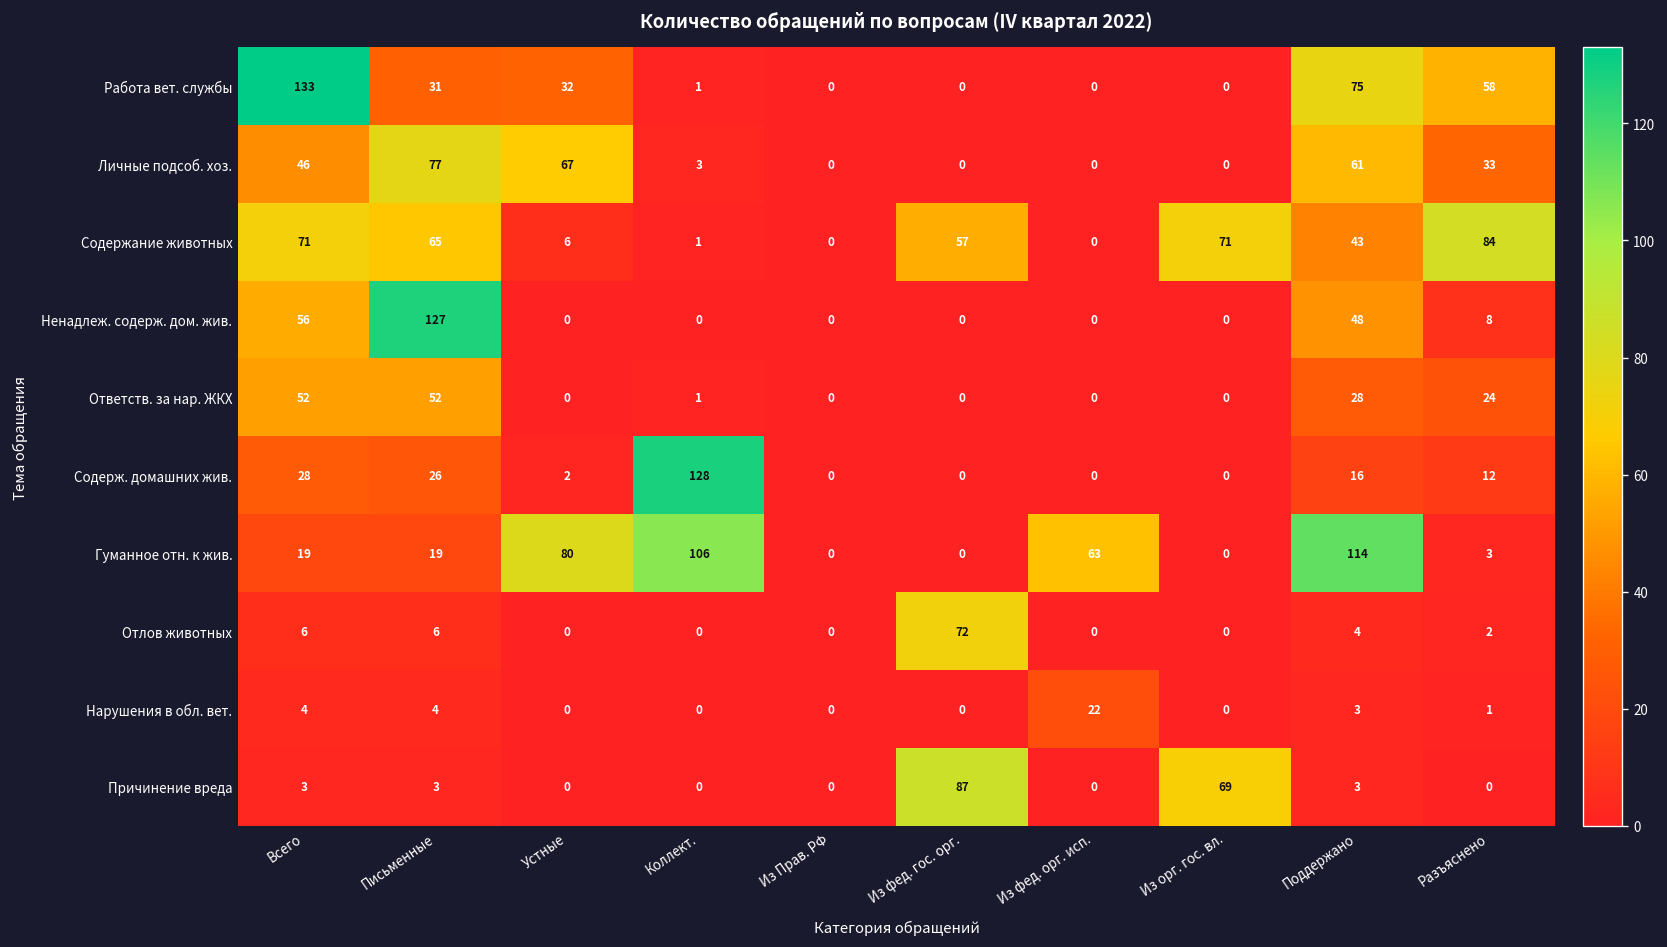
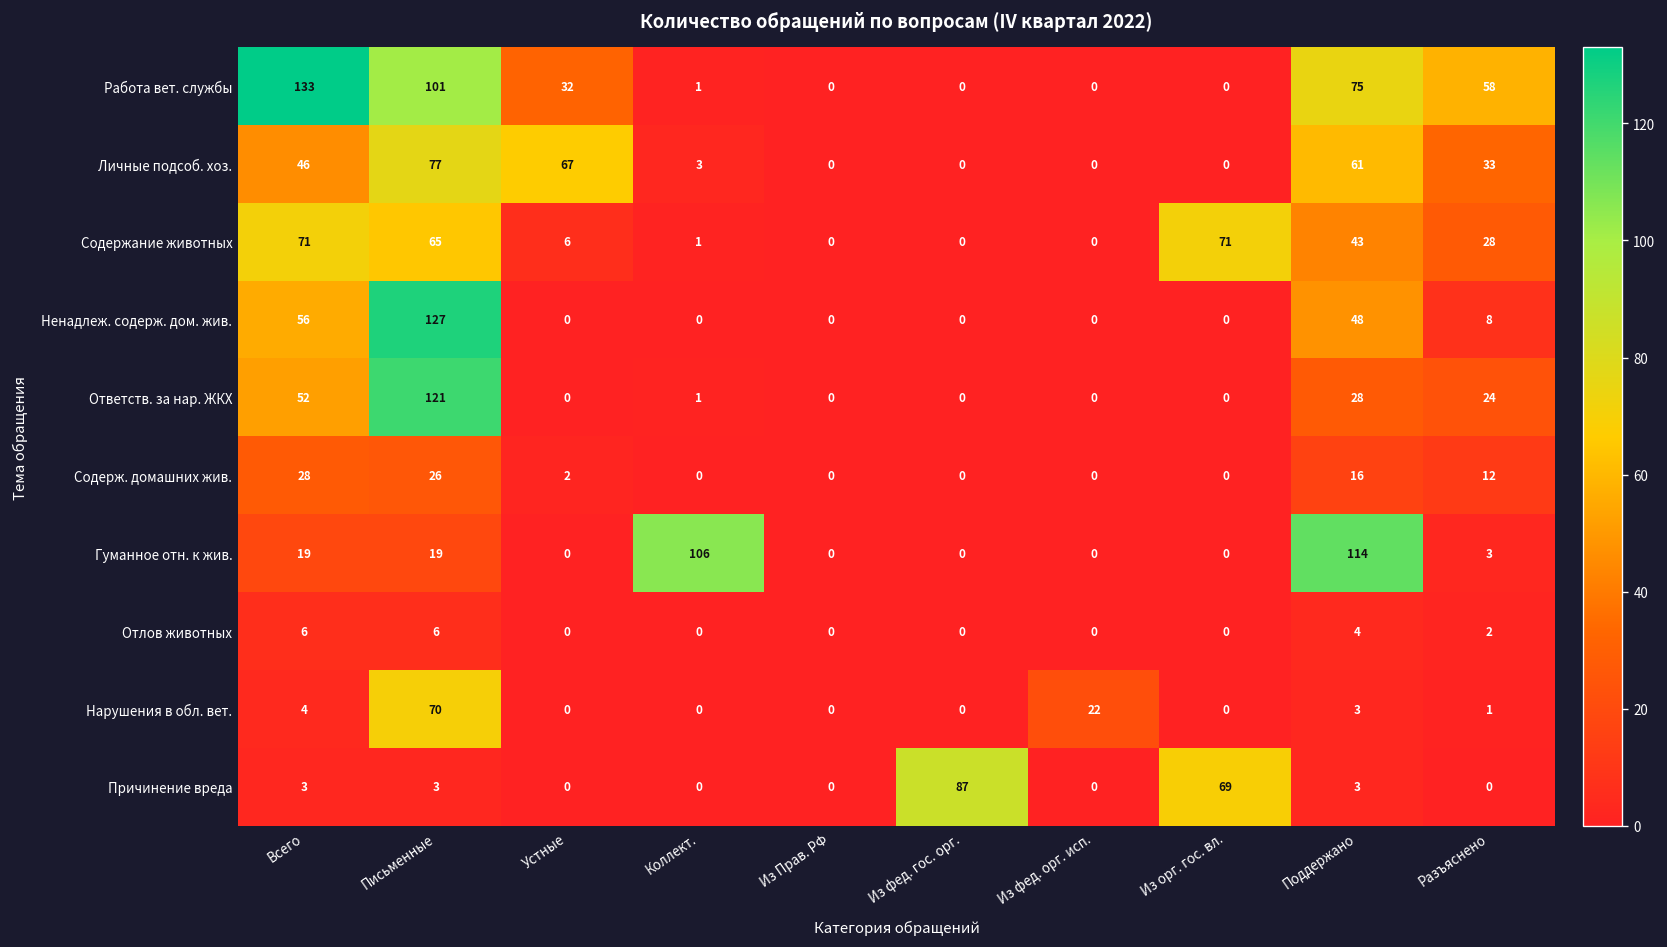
  {
    "Работа вет. службы": {
      "Всего": 133,
-     "Письменные": 31,
+     "Письменные": 101,
      "Устные": 32,
      "Коллект.": 1,
      "Из Прав. РФ": 0,
      "Из фед. гос. орг.": 0,
      "Из фед. орг. исп.": 0,
      "Из орг. гос. вл.": 0,
      "Поддержано": 75,
      "Разъяснено": 58
    },
    "Личные подсоб. хоз.": {
      "Всего": 46,
      "Письменные": 77,
      "Устные": 67,
      "Коллект.": 3,
      "Из Прав. РФ": 0,
      "Из фед. гос. орг.": 0,
      "Из фед. орг. исп.": 0,
      "Из орг. гос. вл.": 0,
      "Поддержано": 61,
      "Разъяснено": 33
    },
    "Содержание животных": {
      "Всего": 71,
      "Письменные": 65,
      "Устные": 6,
      "Коллект.": 1,
      "Из Прав. РФ": 0,
-     "Из фед. гос. орг.": 57,
+     "Из фед. гос. орг.": 0,
      "Из фед. орг. исп.": 0,
      "Из орг. гос. вл.": 71,
      "Поддержано": 43,
-     "Разъяснено": 84
+     "Разъяснено": 28
    },
    "Ненадлеж. содерж. дом. жив.": {
      "Всего": 56,
      "Письменные": 127,
      "Устные": 0,
      "Коллект.": 0,
      "Из Прав. РФ": 0,
      "Из фед. гос. орг.": 0,
      "Из фед. орг. исп.": 0,
      "Из орг. гос. вл.": 0,
      "Поддержано": 48,
      "Разъяснено": 8
    },
    "Ответств. за нар. ЖКХ": {
      "Всего": 52,
-     "Письменные": 52,
+     "Письменные": 121,
      "Устные": 0,
      "Коллект.": 1,
      "Из Прав. РФ": 0,
      "Из фед. гос. орг.": 0,
      "Из фед. орг. исп.": 0,
      "Из орг. гос. вл.": 0,
      "Поддержано": 28,
      "Разъяснено": 24
    },
    "Содерж. домашних жив.": {
      "Всего": 28,
      "Письменные": 26,
      "Устные": 2,
-     "Коллект.": 128,
+     "Коллект.": 0,
      "Из Прав. РФ": 0,
      "Из фед. гос. орг.": 0,
      "Из фед. орг. исп.": 0,
      "Из орг. гос. вл.": 0,
      "Поддержано": 16,
      "Разъяснено": 12
    },
    "Гуманное отн. к жив.": {
      "Всего": 19,
      "Письменные": 19,
-     "Устные": 80,
+     "Устные": 0,
      "Коллект.": 106,
      "Из Прав. РФ": 0,
      "Из фед. гос. орг.": 0,
-     "Из фед. орг. исп.": 63,
+     "Из фед. орг. исп.": 0,
      "Из орг. гос. вл.": 0,
      "Поддержано": 114,
      "Разъяснено": 3
    },
    "Отлов животных": {
      "Всего": 6,
      "Письменные": 6,
      "Устные": 0,
      "Коллект.": 0,
      "Из Прав. РФ": 0,
-     "Из фед. гос. орг.": 72,
+     "Из фед. гос. орг.": 0,
      "Из фед. орг. исп.": 0,
      "Из орг. гос. вл.": 0,
      "Поддержано": 4,
      "Разъяснено": 2
    },
    "Нарушения в обл. вет.": {
      "Всего": 4,
-     "Письменные": 4,
+     "Письменные": 70,
      "Устные": 0,
      "Коллект.": 0,
      "Из Прав. РФ": 0,
      "Из фед. гос. орг.": 0,
      "Из фед. орг. исп.": 22,
      "Из орг. гос. вл.": 0,
      "Поддержано": 3,
      "Разъяснено": 1
    },
    "Причинение вреда": {
      "Всего": 3,
      "Письменные": 3,
      "Устные": 0,
      "Коллект.": 0,
      "Из Прав. РФ": 0,
      "Из фед. гос. орг.": 87,
      "Из фед. орг. исп.": 0,
      "Из орг. гос. вл.": 69,
      "Поддержано": 3,
      "Разъяснено": 0
    }
  }
